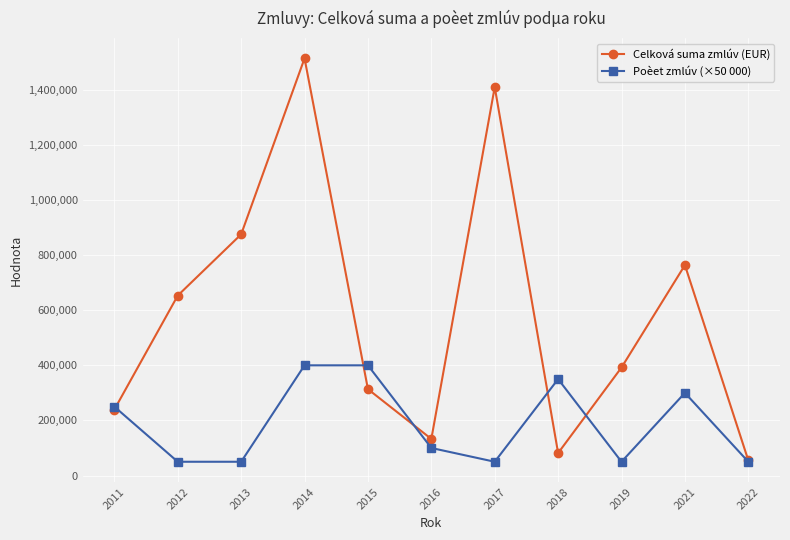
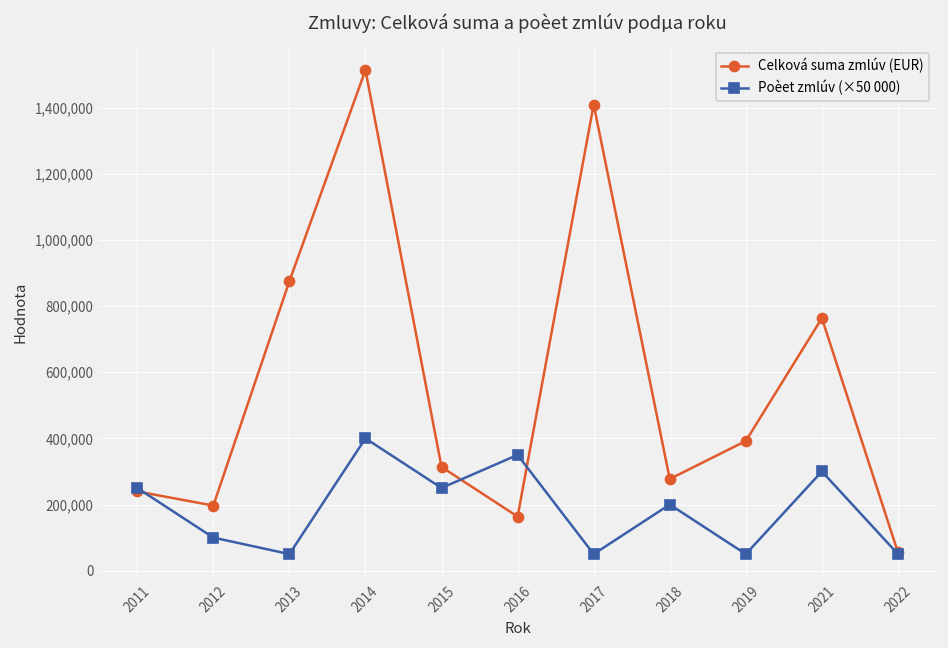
  {
    "Celková suma zmlúv (EUR)": {
      "2011": "240,000",
-     "2012": "650,000",
+     "2012": "200,000",
      "2013": "880,000",
      "2014": "1,510,000",
      "2015": "310,000",
-     "2016": "130,000",
+     "2016": "160,000",
      "2017": "1,410,000",
-     "2018": "80,000",
+     "2018": "280,000",
      "2019": "390,000",
      "2021": "760,000"
    },
    "Poèet zmlúv (×50 000)": {
      "2011": "250,000",
-     "2012": "50,000",
+     "2012": "100,000",
      "2013": "50,000",
      "2014": "400,000",
-     "2015": "400,000",
-     "2016": "100,000",
+     "2015": "250,000",
+     "2016": "350,000",
      "2017": "50,000",
-     "2018": "350,000",
+     "2018": "200,000",
      "2019": "50,000",
      "2021": "300,000"
    }
  }
